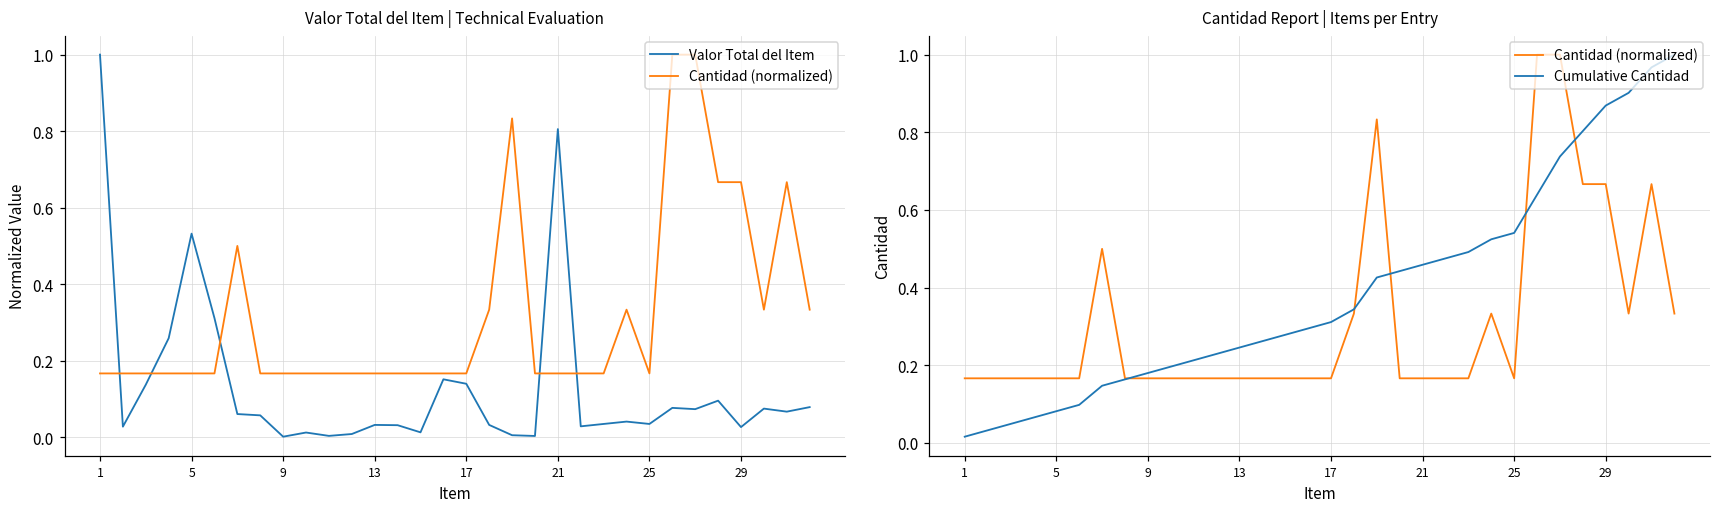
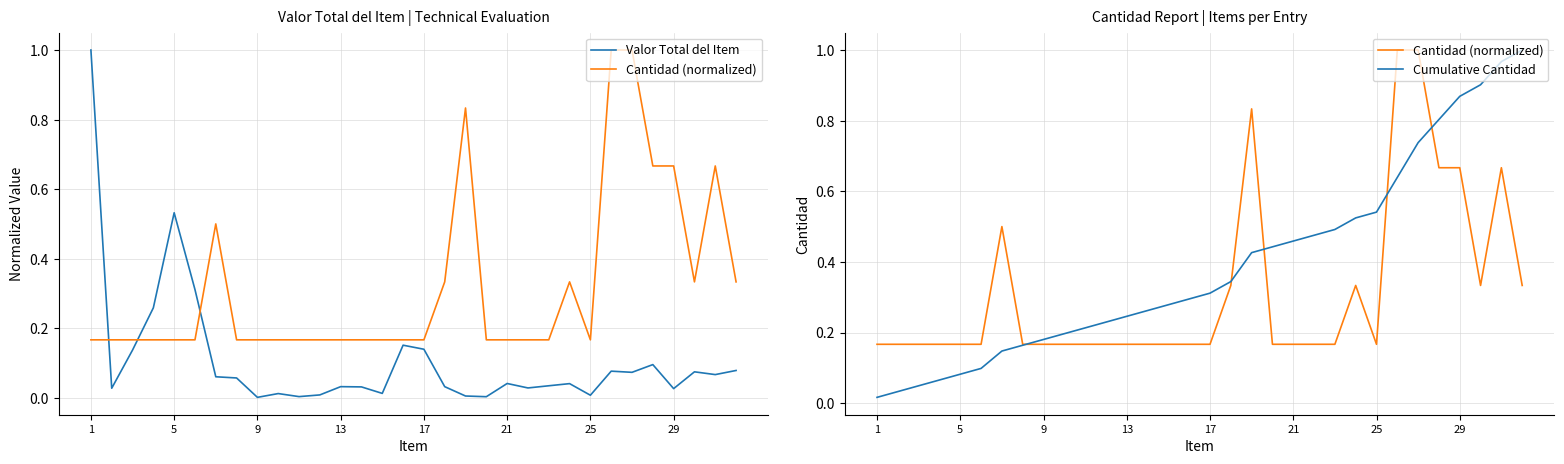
  {
    "Valor Total del Item | Technical Evaluation": {
      "Valor Total del Item": {
        "1": 1.00,
        "5": 0.53,
        "9": 0.00,
        "13": 0.03,
        "17": 0.14,
-       "21": 0.81,
-       "25": 0.03,
+       "21": 0.04,
+       "25": 0.01,
        "29": 0.03
      },
      "Cantidad (normalized)": {
        "1": 0.17,
        "5": 0.17,
        "9": 0.17,
        "13": 0.17,
        "17": 0.17,
        "21": 0.17,
        "25": 0.17,
        "29": 0.67
      }
    },
    "Cantidad Report | Items per Entry": {
      "Cantidad (normalized)": {
        "1": 0.17,
        "5": 0.17,
        "9": 0.17,
        "13": 0.17,
        "17": 0.17,
        "21": 0.17,
        "25": 0.17,
        "29": 0.67
      },
      "Cumulative Cantidad": {
        "1": 0.02,
        "5": 0.08,
        "9": 0.18,
        "13": 0.25,
        "17": 0.31,
        "21": 0.46,
        "25": 0.54,
        "29": 0.87
      }
    }
  }
